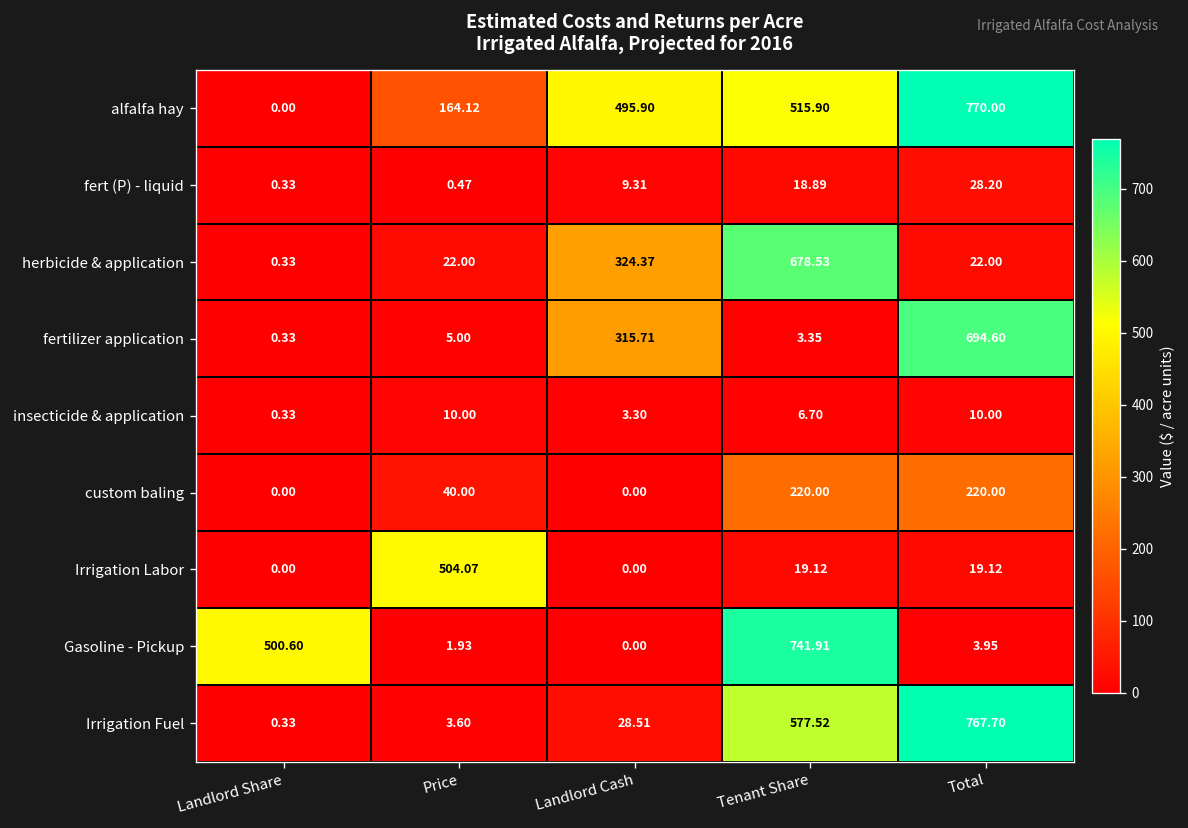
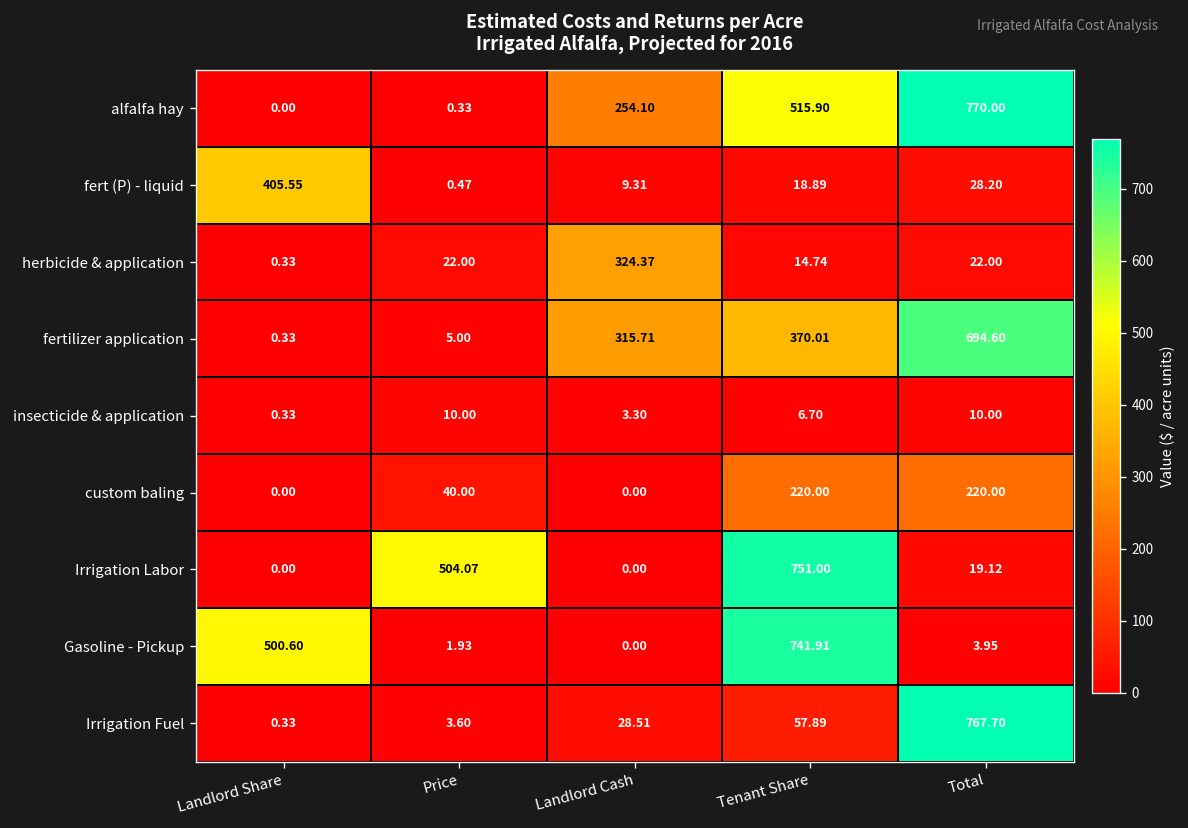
  {
    "alfalfa hay": {
      "Landlord Share": 0.00,
-     "Price": 164.12,
-     "Landlord Cash": 495.90,
+     "Price": 0.33,
+     "Landlord Cash": 254.10,
      "Tenant Share": 515.90,
      "Total": 770.00
    },
    "fert (P) - liquid": {
-     "Landlord Share": 0.33,
+     "Landlord Share": 405.55,
      "Price": 0.47,
      "Landlord Cash": 9.31,
      "Tenant Share": 18.89,
      "Total": 28.20
    },
    "herbicide & application": {
      "Landlord Share": 0.33,
      "Price": 22.00,
      "Landlord Cash": 324.37,
-     "Tenant Share": 678.53,
+     "Tenant Share": 14.74,
      "Total": 22.00
    },
    "fertilizer application": {
      "Landlord Share": 0.33,
      "Price": 5.00,
      "Landlord Cash": 315.71,
-     "Tenant Share": 3.35,
+     "Tenant Share": 370.01,
      "Total": 694.60
    },
    "insecticide & application": {
      "Landlord Share": 0.33,
      "Price": 10.00,
      "Landlord Cash": 3.30,
      "Tenant Share": 6.70,
      "Total": 10.00
    },
    "custom baling": {
      "Landlord Share": 0.00,
      "Price": 40.00,
      "Landlord Cash": 0.00,
      "Tenant Share": 220.00,
      "Total": 220.00
    },
    "Irrigation Labor": {
      "Landlord Share": 0.00,
      "Price": 504.07,
      "Landlord Cash": 0.00,
-     "Tenant Share": 19.12,
+     "Tenant Share": 751.00,
      "Total": 19.12
    },
    "Gasoline - Pickup": {
      "Landlord Share": 500.60,
      "Price": 1.93,
      "Landlord Cash": 0.00,
      "Tenant Share": 741.91,
      "Total": 3.95
    },
    "Irrigation Fuel": {
      "Landlord Share": 0.33,
      "Price": 3.60,
      "Landlord Cash": 28.51,
-     "Tenant Share": 577.52,
+     "Tenant Share": 57.89,
      "Total": 767.70
    }
  }
